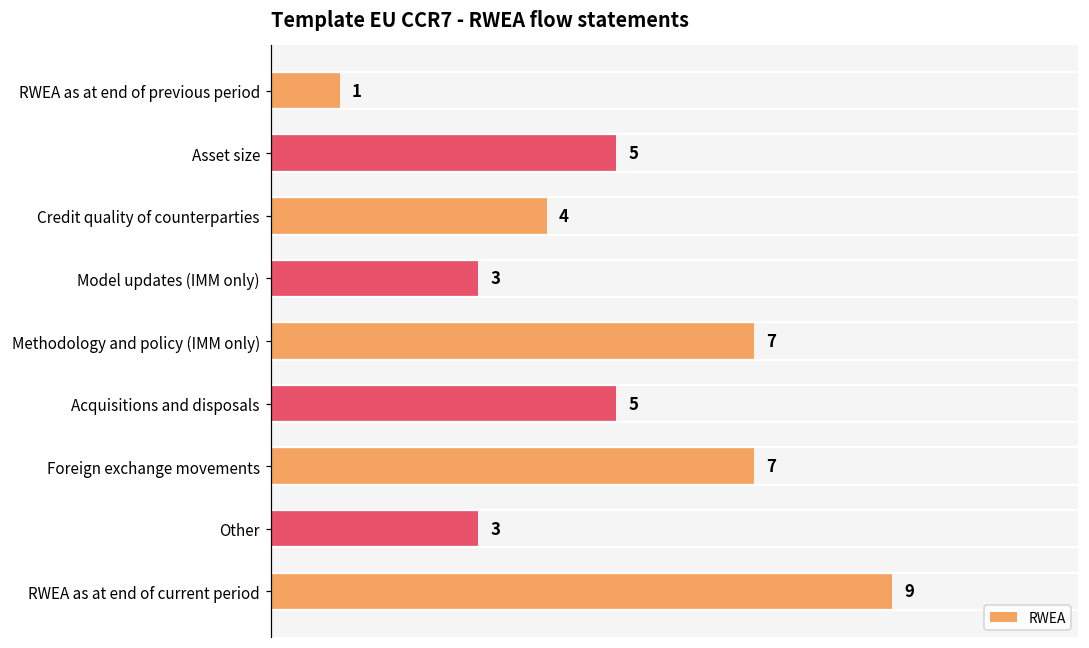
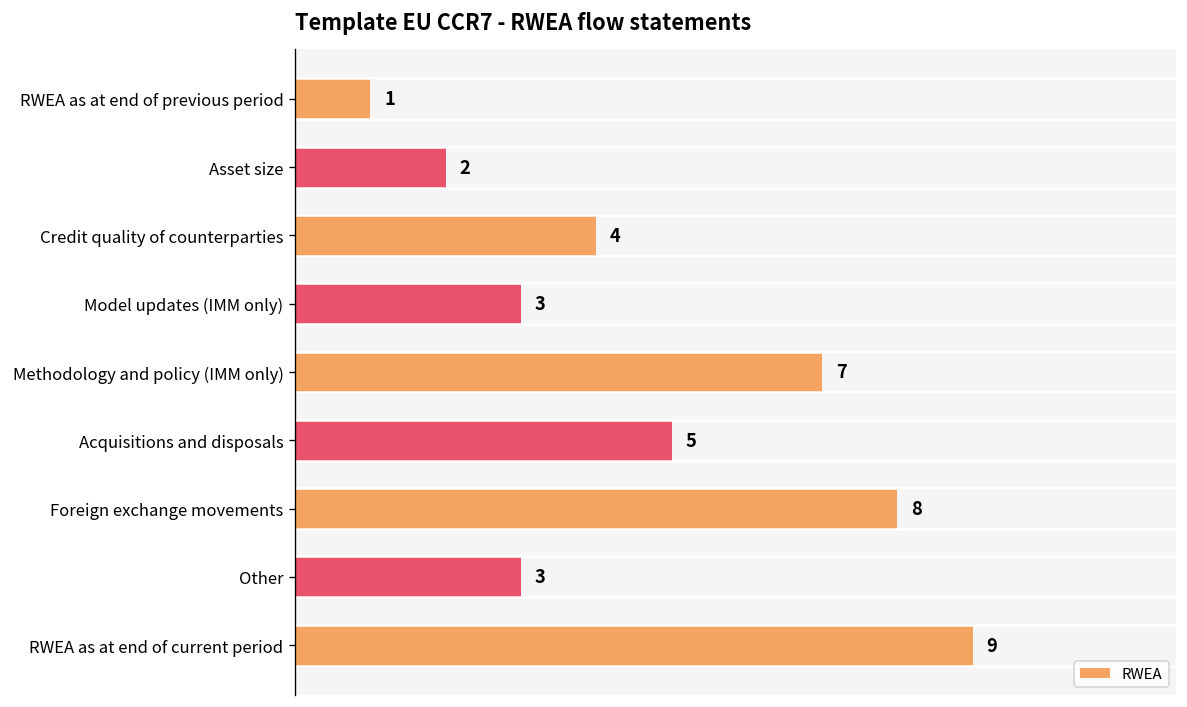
  {
-   "Asset size": 5,
-   "Foreign exchange movements": 7
+   "Asset size": 2,
+   "Foreign exchange movements": 8
  }
